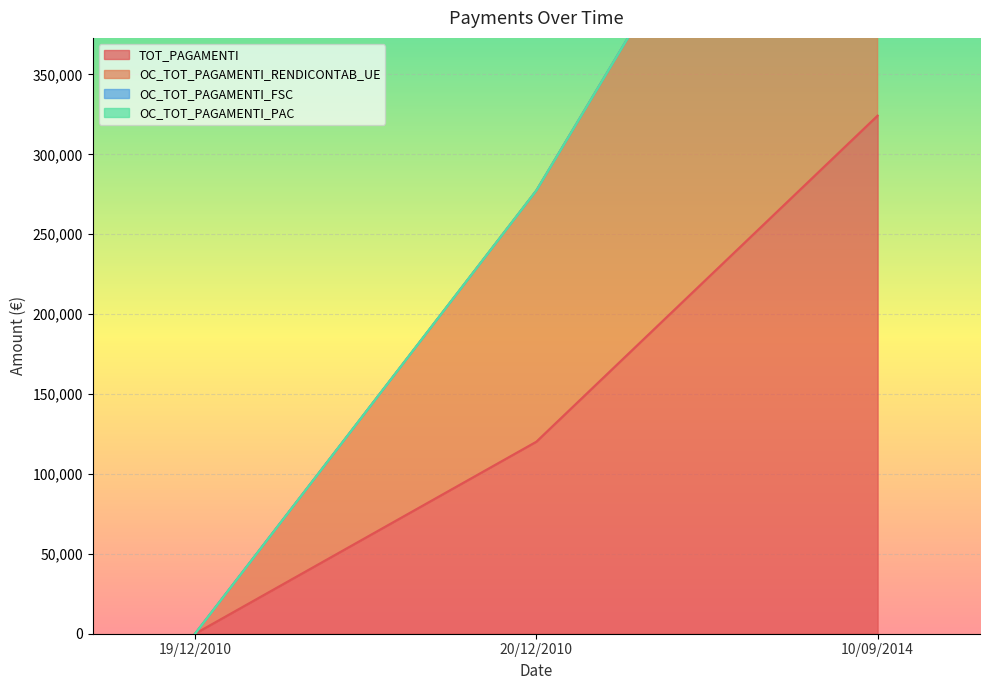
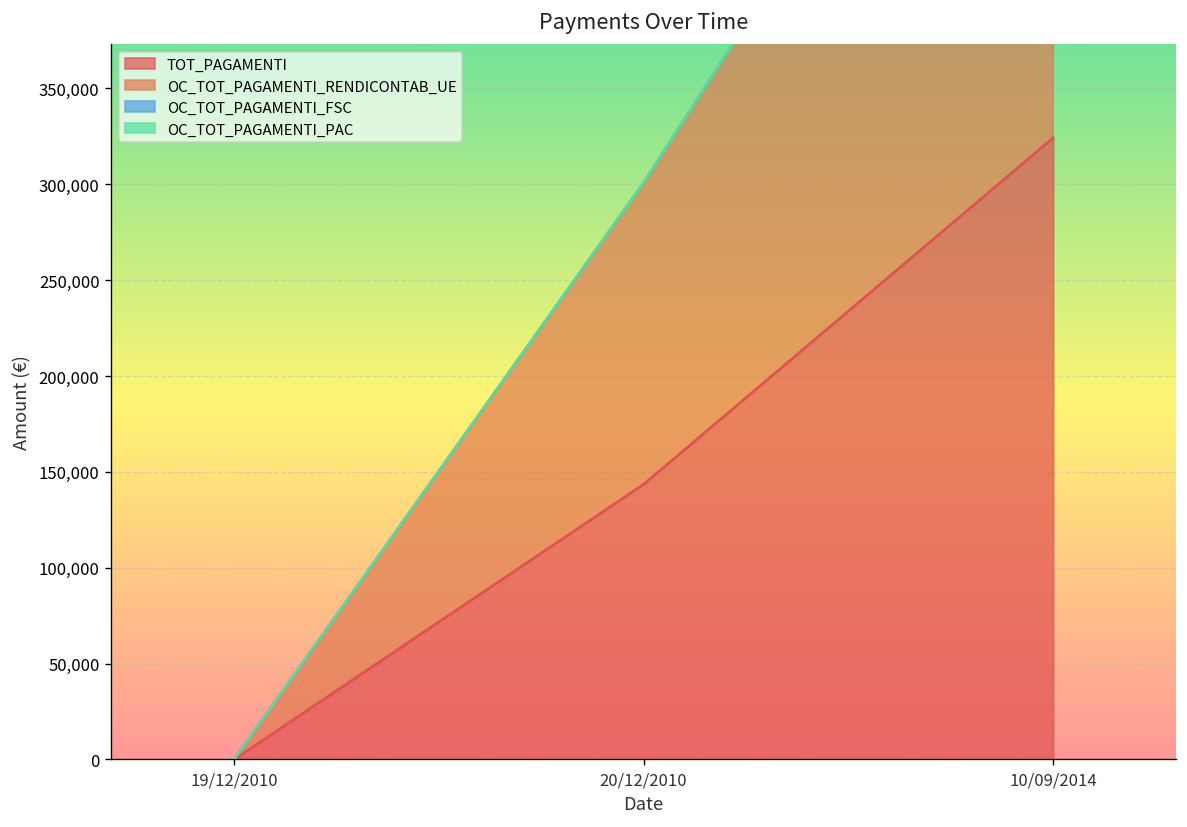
  {
    "TOT_PAGAMENTI": {
-     "20/12/2010": "120,000",
+     "20/12/2010": "144,000",
      "10/09/2014": "324,000"
    }
  }
